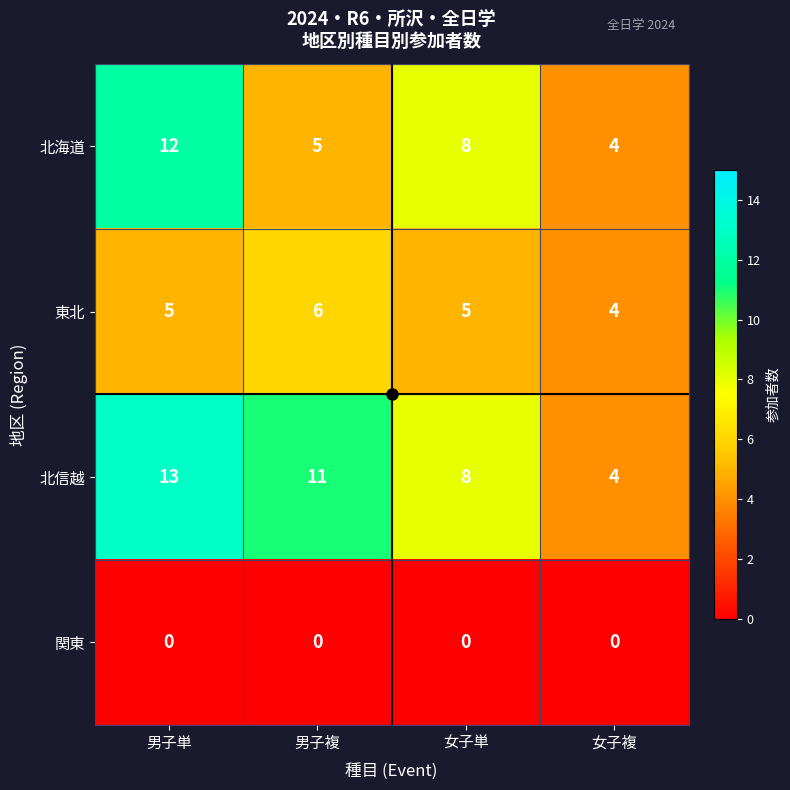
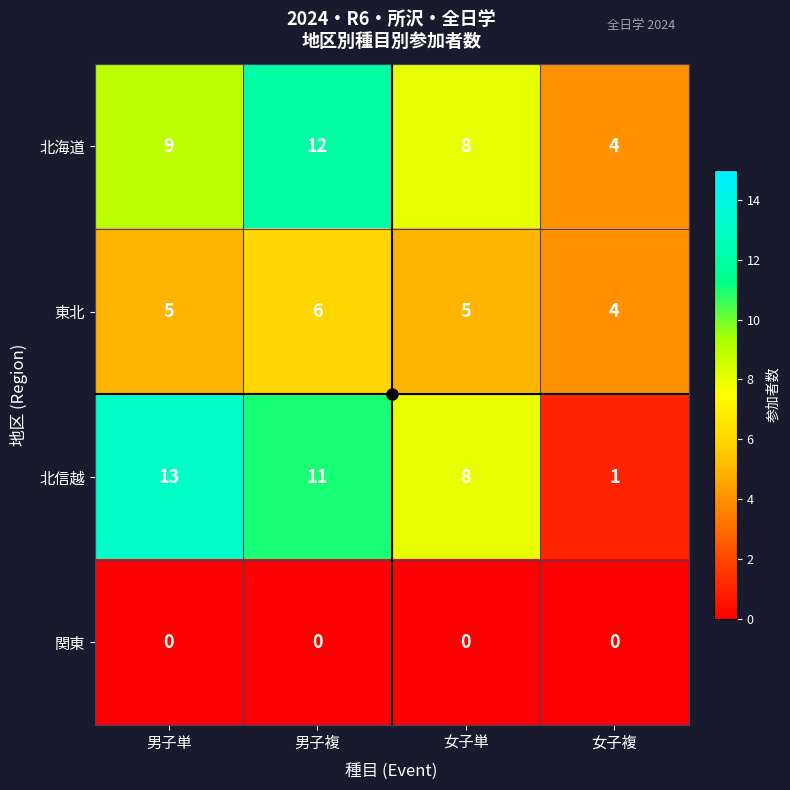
  {
    "北海道": {
-     "男子単": 12,
-     "男子複": 5,
+     "男子単": 9,
+     "男子複": 12,
      "女子単": 8,
      "女子複": 4
    },
    "東北": {
      "男子単": 5,
      "男子複": 6,
      "女子単": 5,
      "女子複": 4
    },
    "北信越": {
      "男子単": 13,
      "男子複": 11,
      "女子単": 8,
-     "女子複": 4
+     "女子複": 1
    },
    "関東": {
      "男子単": 0,
      "男子複": 0,
      "女子単": 0,
      "女子複": 0
    }
  }
